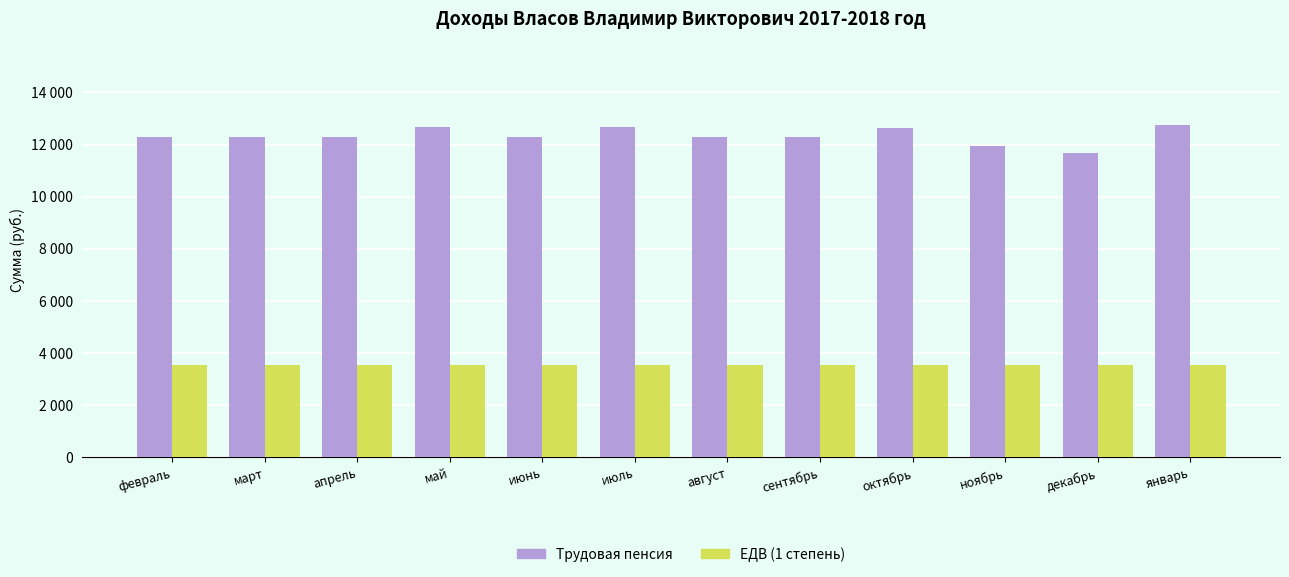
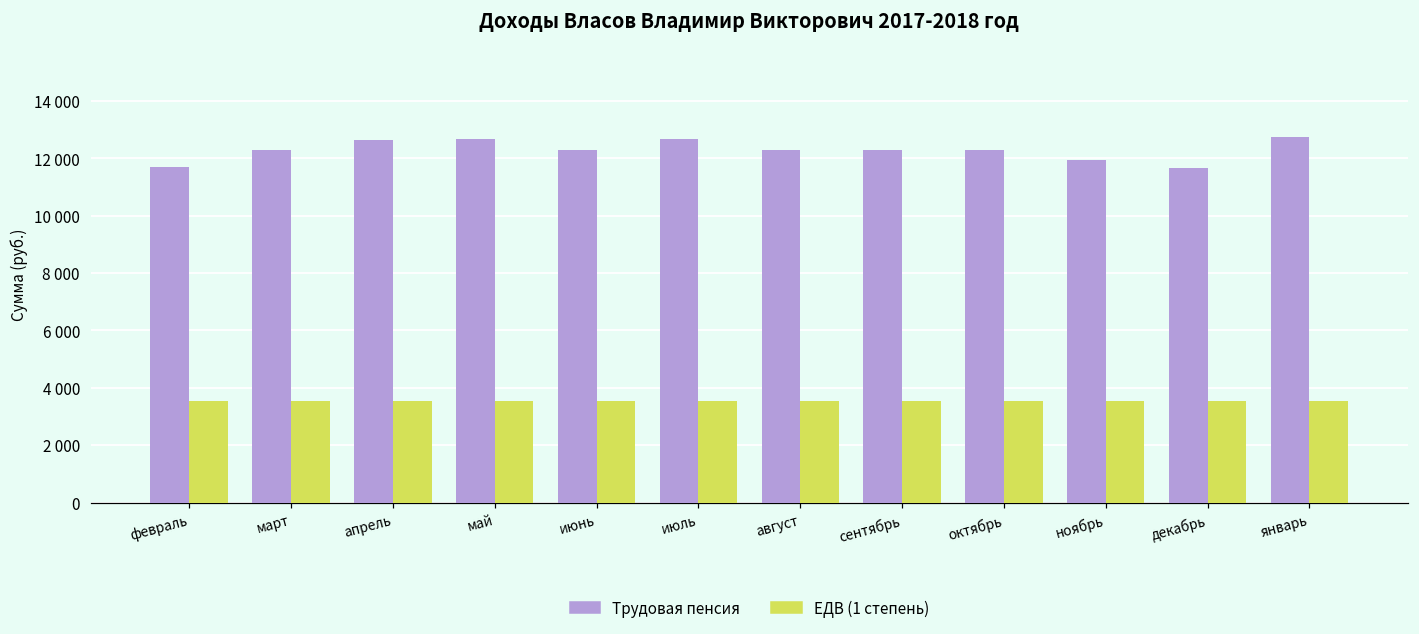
  {
    "Трудовая пенсия": {
-     "февраль": 12300,
+     "февраль": 11700,
      "март": 12300,
-     "апрель": 12300,
+     "апрель": 12600,
      "май": 12700,
      "июнь": 12300,
      "июль": 12700,
      "август": 12300,
      "сентябрь": 12300,
-     "октябрь": 12600,
+     "октябрь": 12300,
      "ноябрь": 11900,
      "декабрь": 11700,
      "январь": 12800
    },
    "ЕДВ (1 степень)": {
      "февраль": 3500,
      "март": 3500,
      "апрель": 3500,
      "май": 3500,
      "июнь": 3500,
      "июль": 3500,
      "август": 3500,
      "сентябрь": 3500,
      "октябрь": 3500,
      "ноябрь": 3500,
      "декабрь": 3500,
      "январь": 3500
    }
  }
